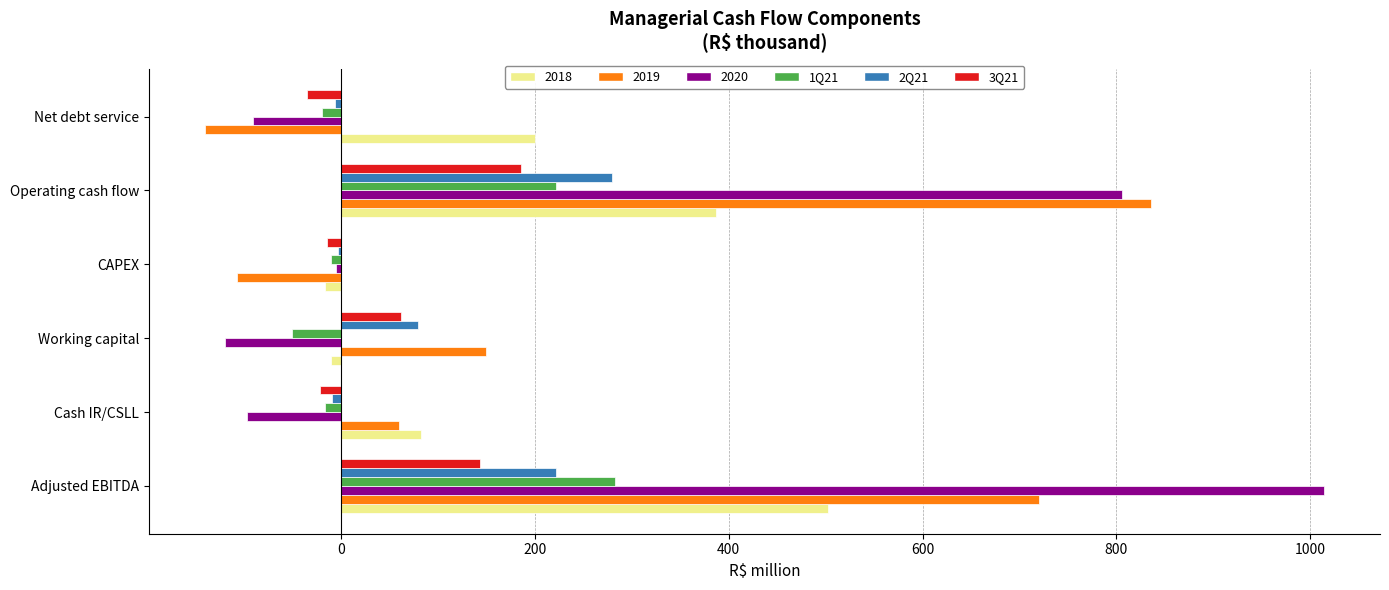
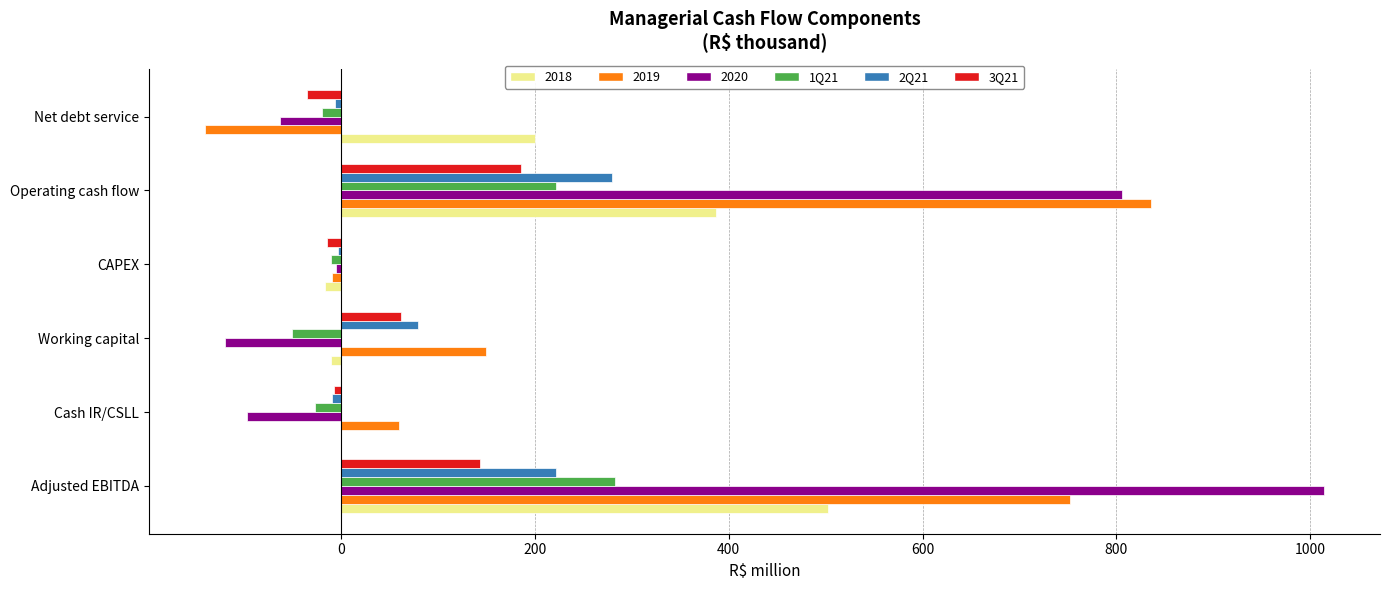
  {
    "2018": {
      "Net debt service": 200,
      "Operating cash flow": 390,
      "CAPEX": -20,
      "Working capital": -10,
-     "Cash IR/CSLL": 80,
+     "Cash IR/CSLL": 0,
      "Adjusted EBITDA": 500
    },
    "2019": {
      "Net debt service": -140,
      "Operating cash flow": 840,
-     "CAPEX": -110,
+     "CAPEX": -10,
      "Working capital": 150,
      "Cash IR/CSLL": 60,
-     "Adjusted EBITDA": 720
+     "Adjusted EBITDA": 750
    },
    "2020": {
-     "Net debt service": -90,
+     "Net debt service": -60,
      "Operating cash flow": 810,
      "CAPEX": 0,
      "Working capital": -120,
      "Cash IR/CSLL": -100,
      "Adjusted EBITDA": 1010
    },
    "1Q21": {
      "Net debt service": -20,
      "Operating cash flow": 220,
      "CAPEX": -10,
      "Working capital": -50,
-     "Cash IR/CSLL": -20,
+     "Cash IR/CSLL": -30,
      "Adjusted EBITDA": 280
    },
    "2Q21": {
      "Net debt service": -10,
      "Operating cash flow": 280,
      "Working capital": 80,
      "Cash IR/CSLL": -10,
      "Adjusted EBITDA": 220
    },
    "3Q21": {
      "Net debt service": -30,
      "Operating cash flow": 190,
      "CAPEX": -10,
      "Working capital": 60,
-     "Cash IR/CSLL": -20,
+     "Cash IR/CSLL": -10,
      "Adjusted EBITDA": 140
    }
  }
